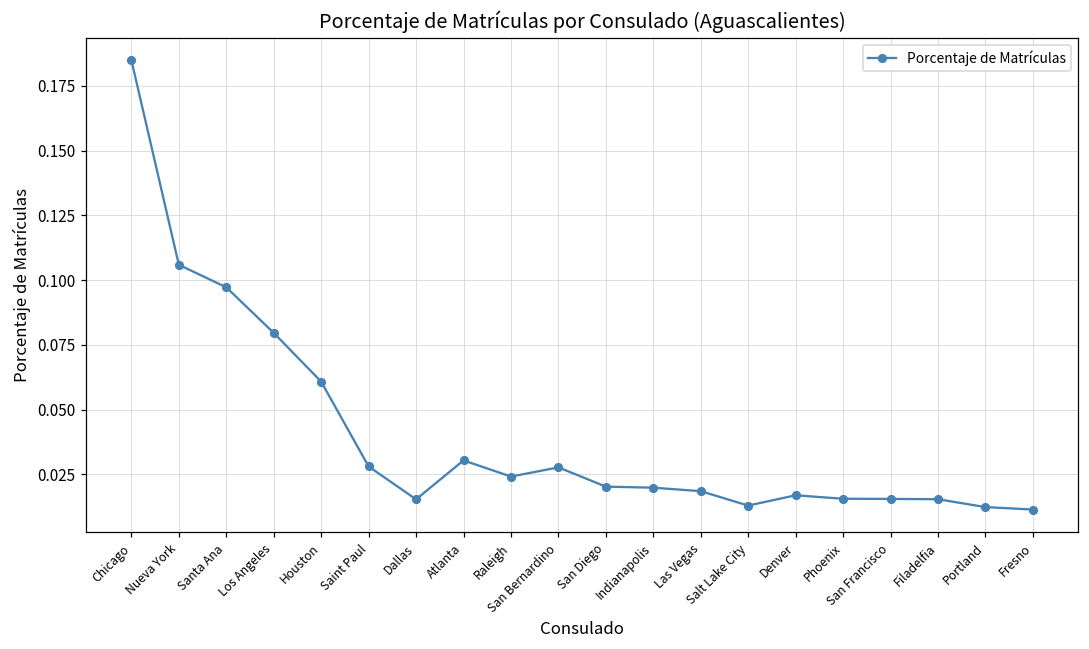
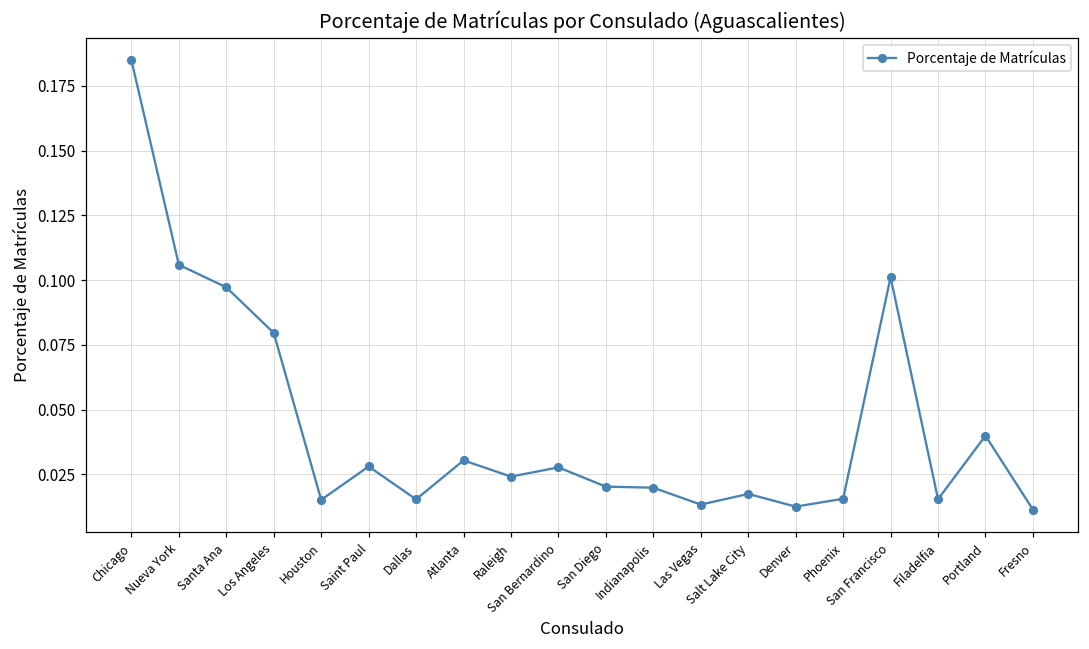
  {
    "Chicago": 0.185,
    "Nueva York": 0.106,
    "Santa Ana": 0.097,
    "Los Angeles": 0.080,
-   "Houston": 0.061,
+   "Houston": 0.015,
    "Saint Paul": 0.028,
    "Dallas": 0.015,
    "Atlanta": 0.030,
    "Raleigh": 0.024,
    "San Bernardino": 0.028,
    "San Diego": 0.020,
    "Indianapolis": 0.020,
-   "Las Vegas": 0.019,
-   "Salt Lake City": 0.013,
-   "Denver": 0.017,
+   "Las Vegas": 0.013,
+   "Salt Lake City": 0.017,
+   "Denver": 0.013,
    "Phoenix": 0.016,
-   "San Francisco": 0.016,
+   "San Francisco": 0.101,
    "Filadelfia": 0.015,
-   "Portland": 0.012,
+   "Portland": 0.040,
    "Fresno": 0.011
  }
